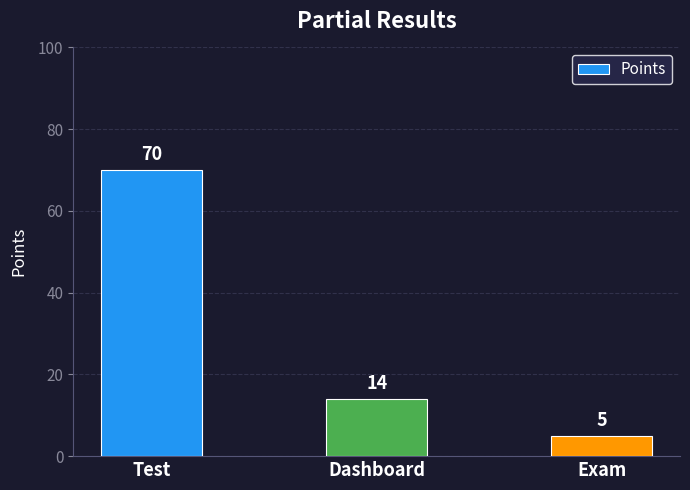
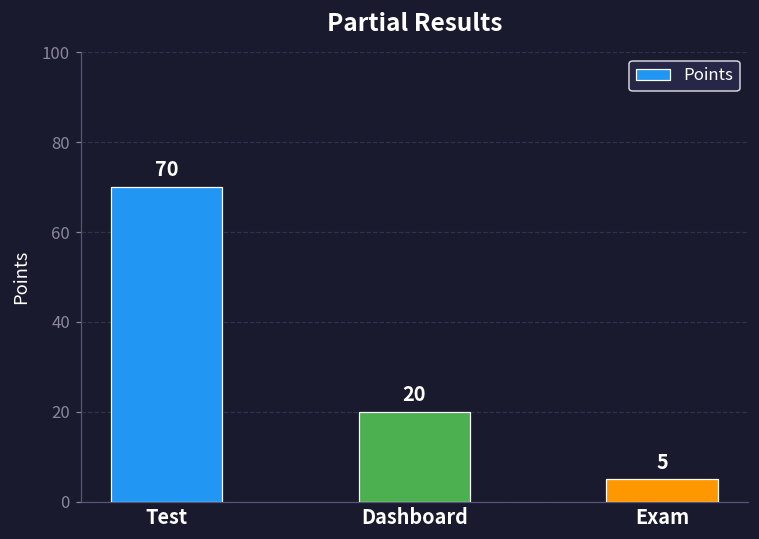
  {
    "Test": 70,
-   "Dashboard": 14,
+   "Dashboard": 20,
    "Exam": 5
  }
